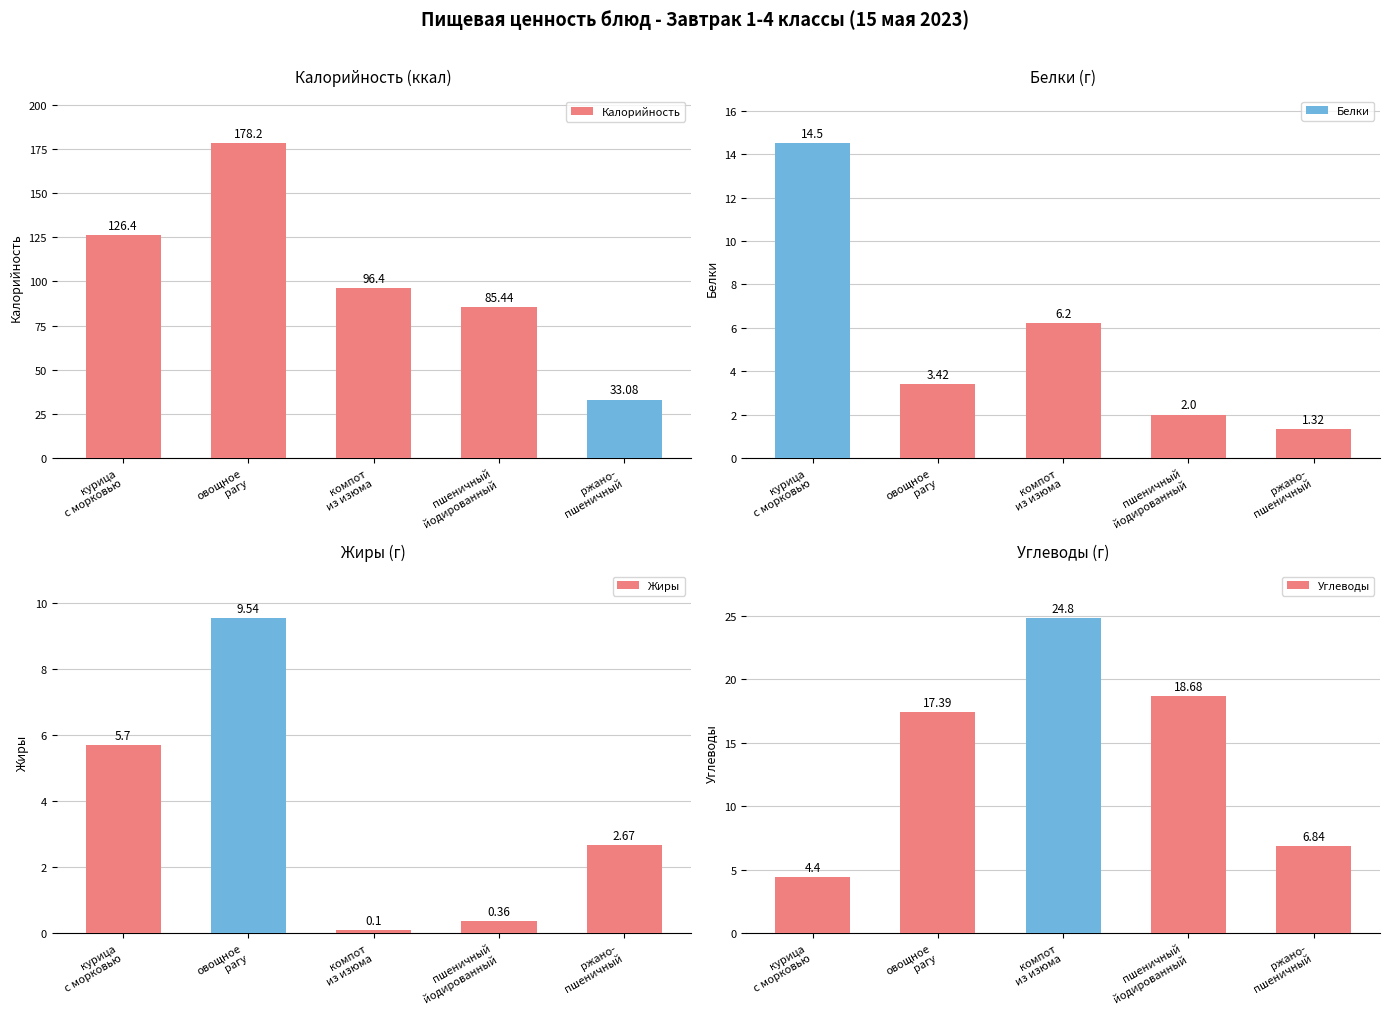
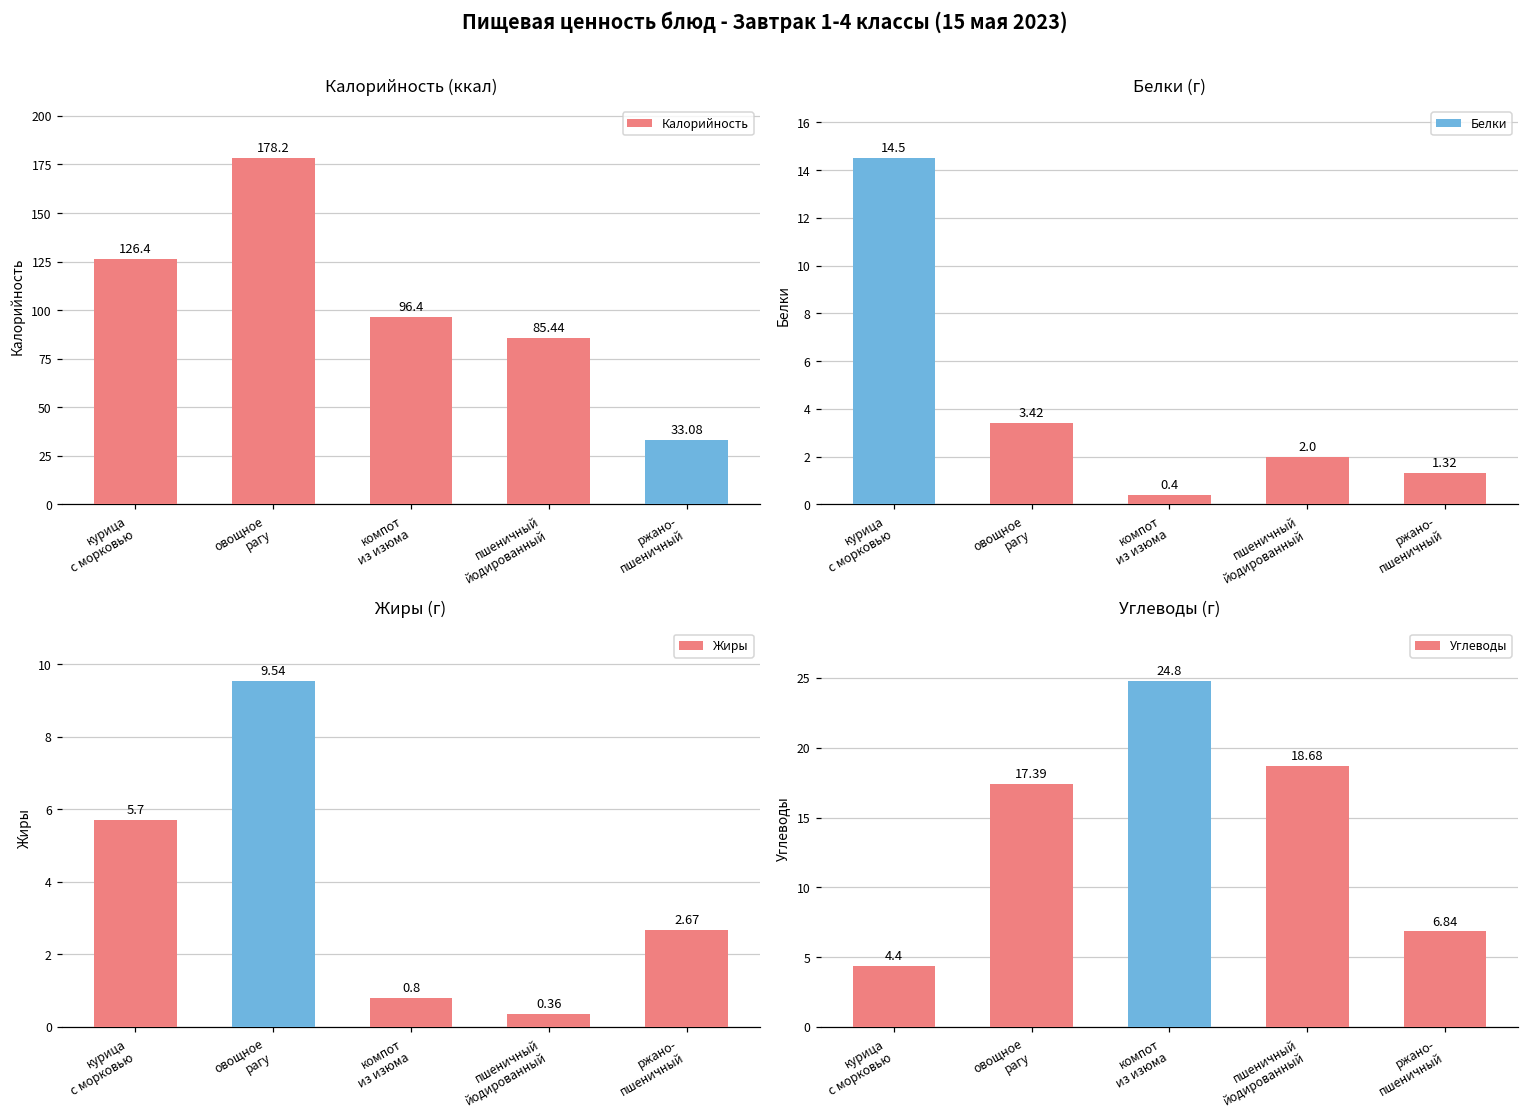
  {
    "Калорийность (ккал)": {
      "курица с морковью": 126.4,
      "овощное рагу": 178.2,
      "компот из изюма": 96.4,
      "пшеничный йодированный": 85.44,
      "ржано- пшеничный": 33.08
    },
    "Белки (г)": {
      "курица с морковью": 14.5,
      "овощное рагу": 3.42,
-     "компот из изюма": 6.2,
+     "компот из изюма": 0.4,
      "пшеничный йодированный": 2.0,
      "ржано- пшеничный": 1.32
    },
    "Жиры (г)": {
      "курица с морковью": 5.7,
      "овощное рагу": 9.54,
-     "компот из изюма": 0.1,
+     "компот из изюма": 0.8,
      "пшеничный йодированный": 0.36,
      "ржано- пшеничный": 2.67
    },
    "Углеводы (г)": {
      "курица с морковью": 4.4,
      "овощное рагу": 17.39,
      "компот из изюма": 24.8,
      "пшеничный йодированный": 18.68,
      "ржано- пшеничный": 6.84
    }
  }
